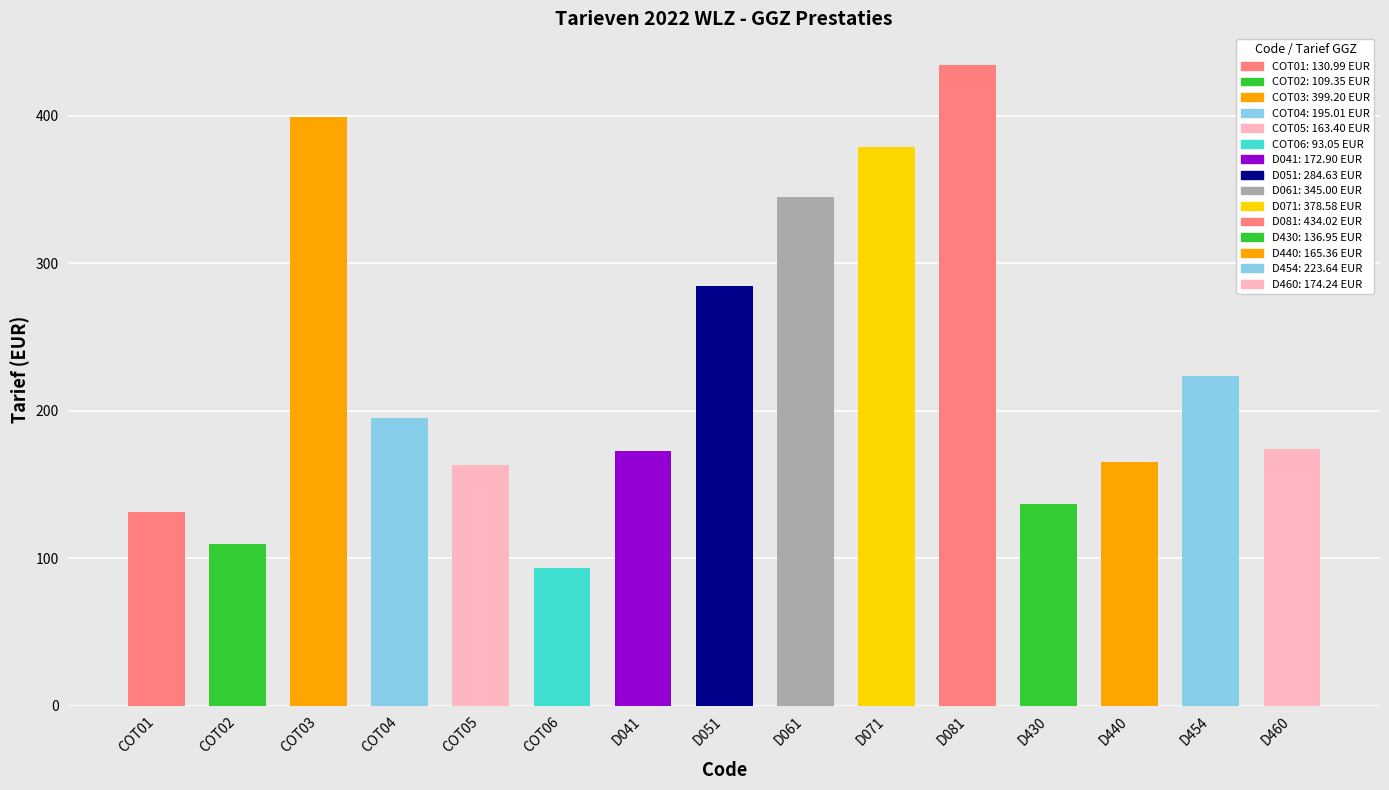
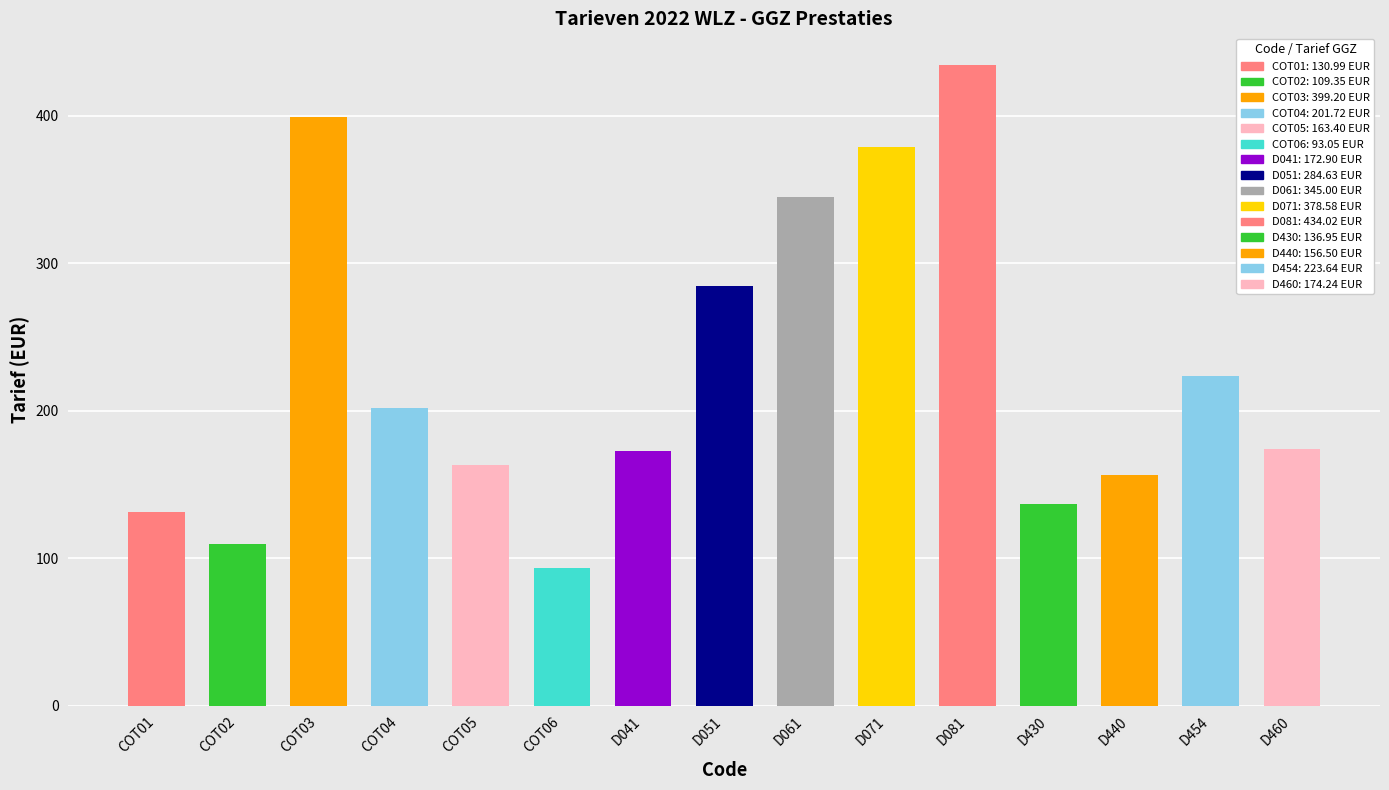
  {
    "COT01": 131,
    "COT02": 109,
    "COT03": 399,
-   "COT04": 195,
+   "COT04": 202,
    "COT05": 163,
    "COT06": 93,
    "D041": 173,
    "D051": 285,
    "D061": 345,
    "D071": 379,
    "D081": 434,
    "D430": 137,
-   "D440": 165,
+   "D440": 157,
    "D454": 224,
    "D460": 174
  }
